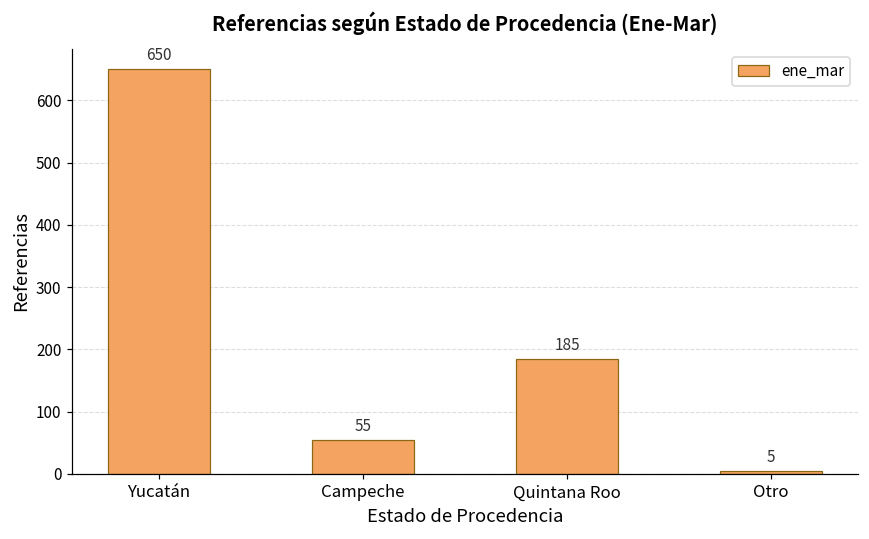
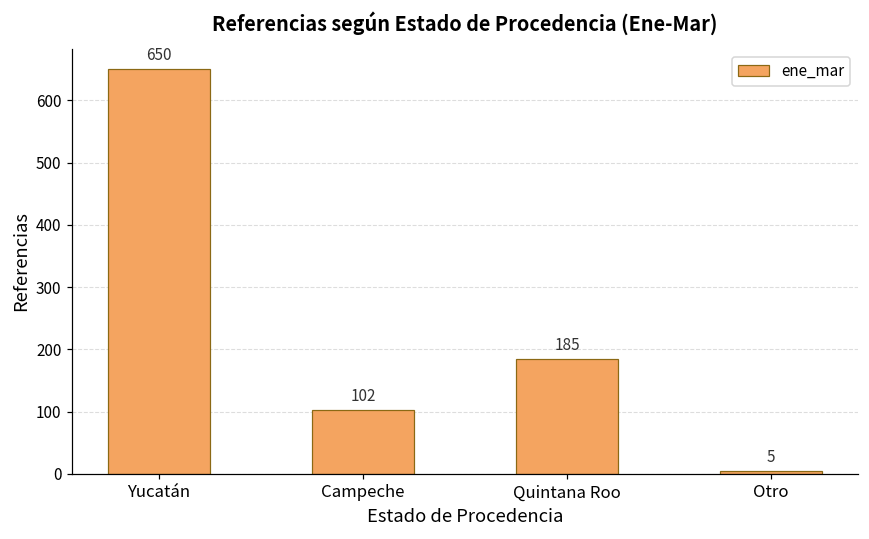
  {
    "Yucatán": 650,
-   "Campeche": 55,
+   "Campeche": 102,
    "Quintana Roo": 185,
    "Otro": 5
  }
